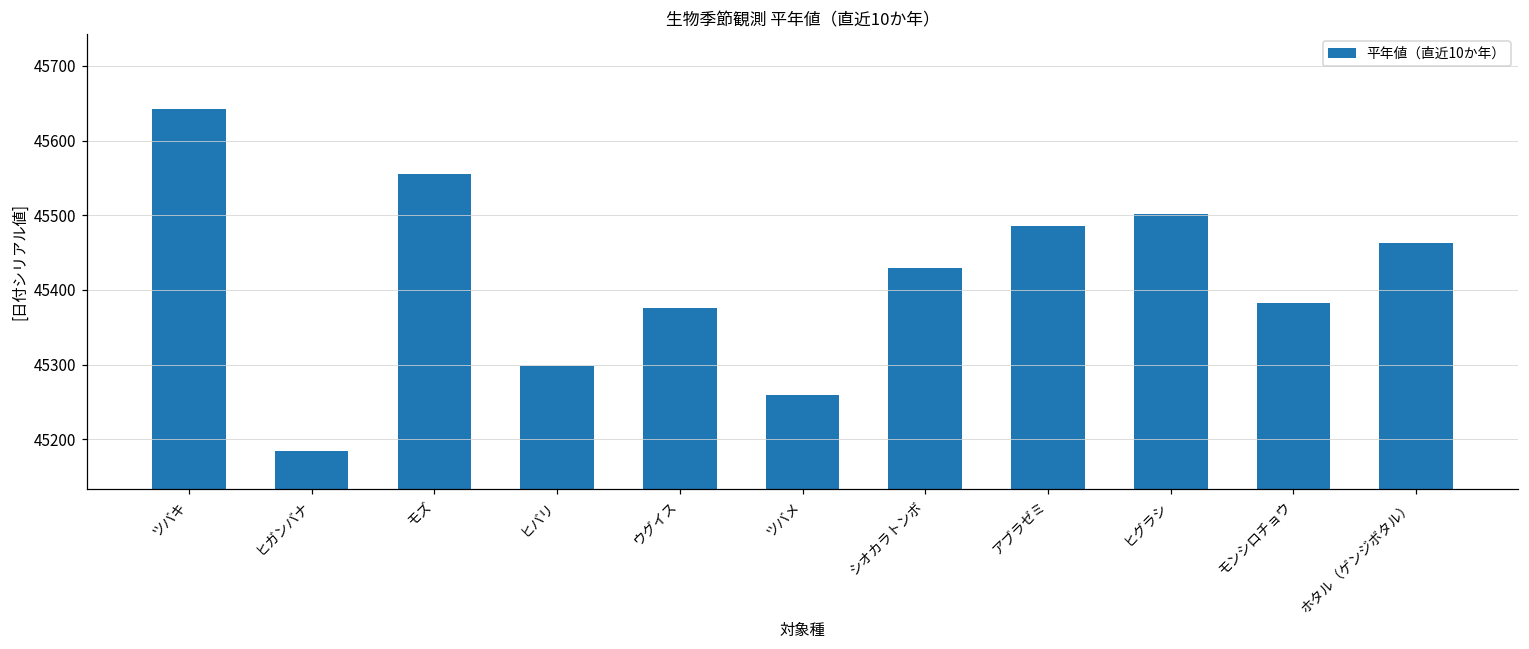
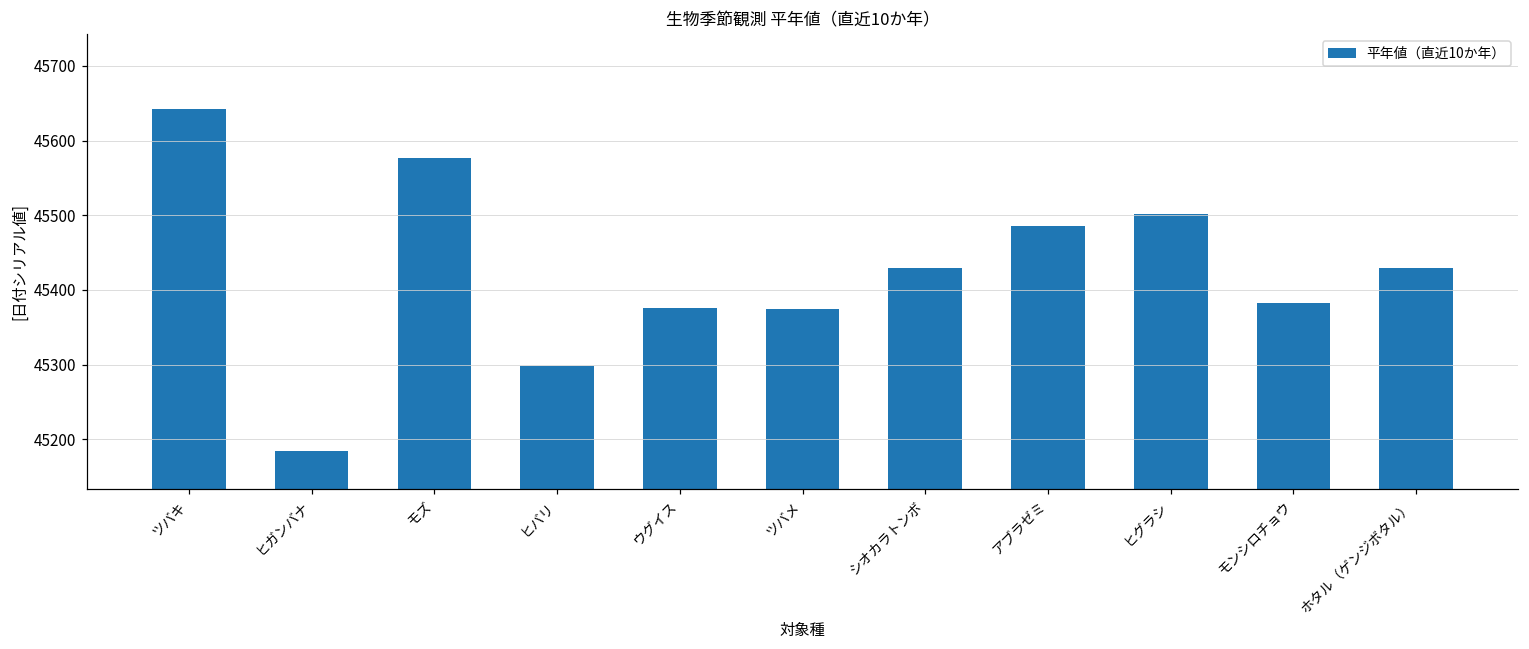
  {
    "ツバキ": 45640,
    "ヒガンバナ": 45180,
-   "モズ": 45560,
+   "モズ": 45580,
    "ヒバリ": 45300,
    "ウグイス": 45380,
-   "ツバメ": 45260,
+   "ツバメ": 45370,
    "シオカラトンボ": 45430,
    "アブラゼミ": 45490,
    "ヒグラシ": 45500,
    "モンシロチョウ": 45380,
-   "ホタル（ゲンジボタル）": 45460
+   "ホタル（ゲンジボタル）": 45430
  }
